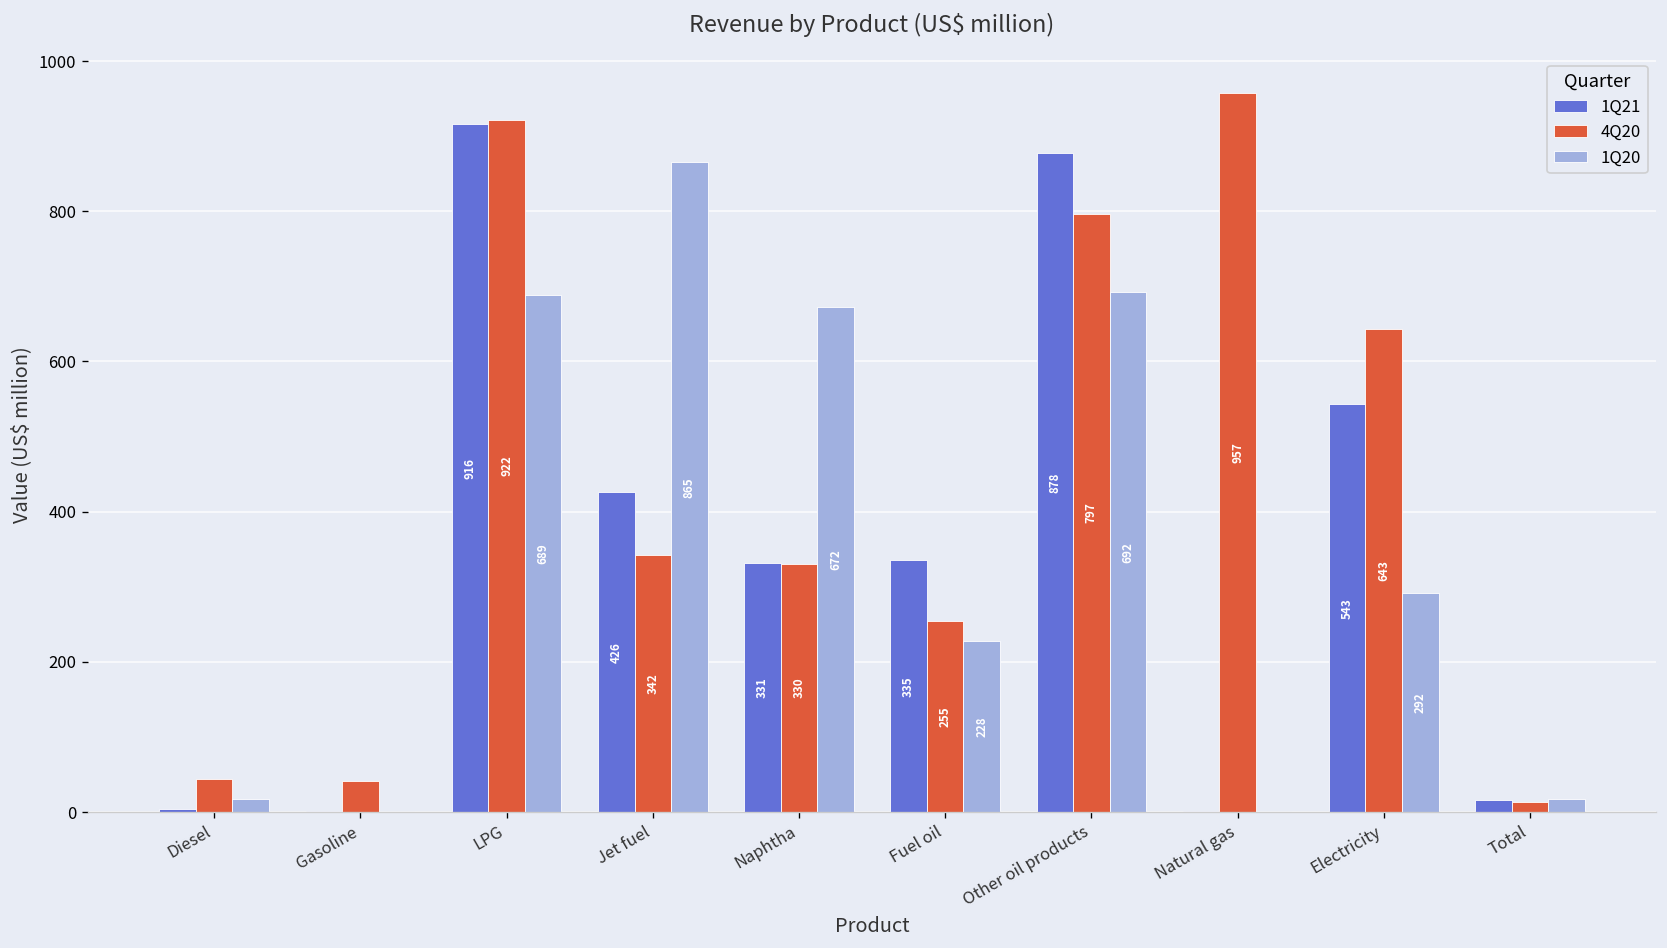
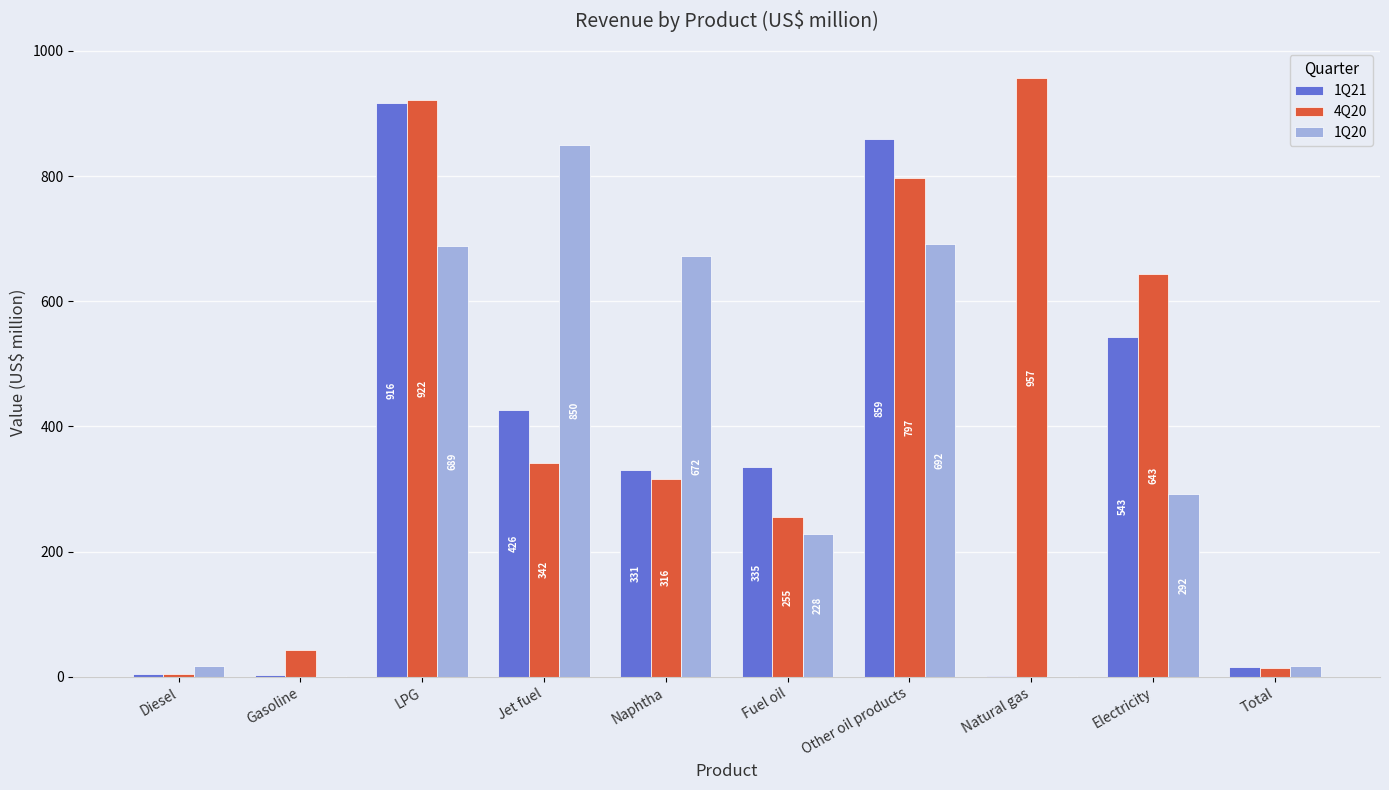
  {
    "1Q21": {
      "LPG": 916,
      "Jet fuel": 426,
      "Naphtha": 331,
      "Fuel oil": 335,
-     "Other oil products": 878,
+     "Other oil products": 859,
      "Electricity": 543
    },
    "4Q20": {
-     "Diesel": 40,
+     "Diesel": 0,
      "LPG": 922,
      "Jet fuel": 342,
-     "Naphtha": 330,
+     "Naphtha": 316,
      "Fuel oil": 255,
      "Other oil products": 797,
      "Natural gas": 957,
      "Electricity": 643
    },
    "1Q20": {
      "LPG": 689,
-     "Jet fuel": 865,
+     "Jet fuel": 850,
      "Naphtha": 672,
      "Fuel oil": 228,
      "Other oil products": 692,
      "Electricity": 292
    }
  }
